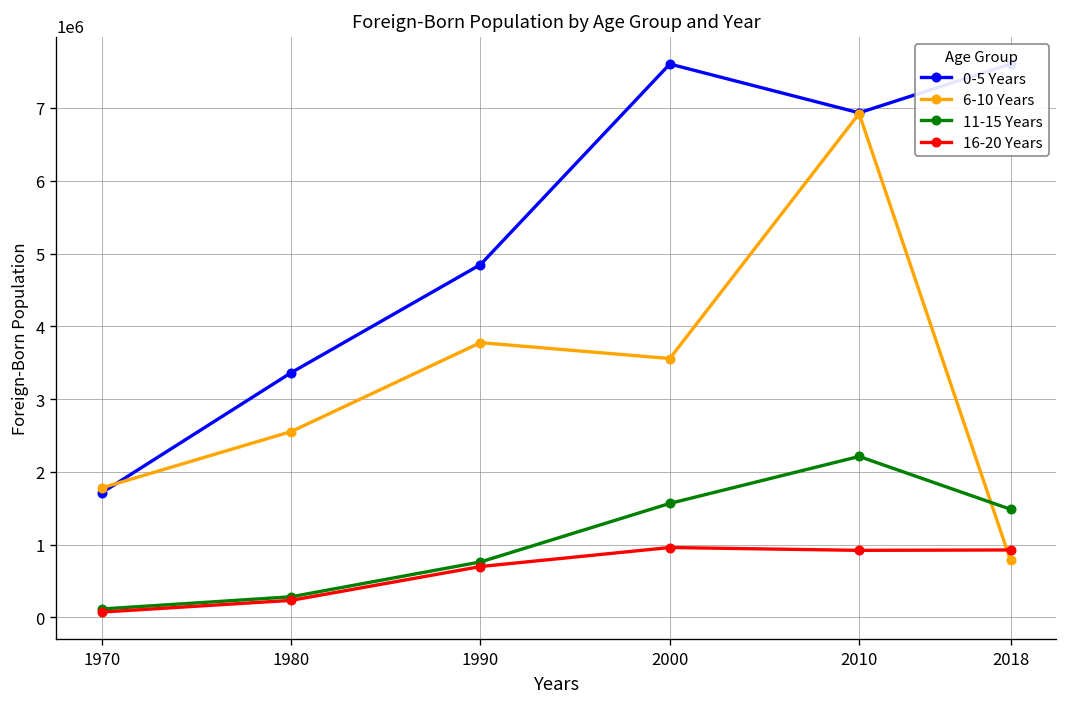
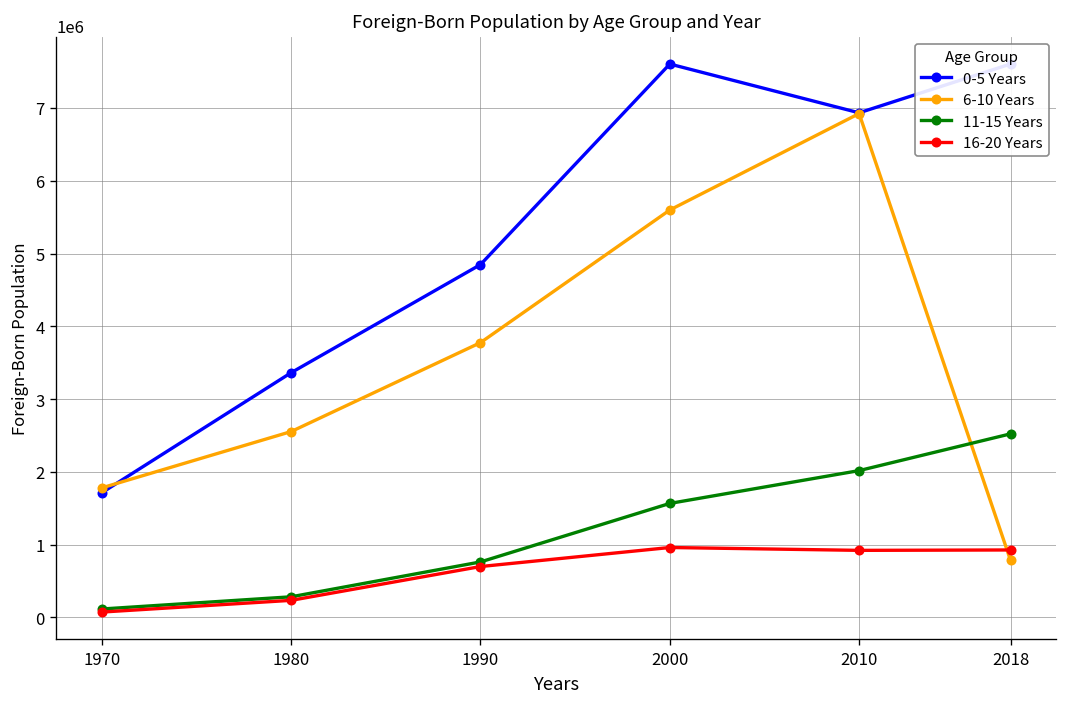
  {
    "0-5 Years": {
      "1970": 1700000,
      "1980": 3400000,
      "1990": 4800000,
      "2000": 7600000
    },
    "6-10 Years": {
      "1970": 1800000,
      "1980": 2600000,
      "1990": 3800000,
-     "2000": 3600000,
+     "2000": 5600000,
      "2018": 800000
    },
    "11-15 Years": {
      "1970": 100000,
      "1980": 300000,
      "1990": 800000,
      "2000": 1600000,
-     "2010": 2200000,
-     "2018": 1500000
+     "2010": 2000000,
+     "2018": 2500000
    },
    "16-20 Years": {
      "1970": 100000,
      "1980": 200000,
      "1990": 700000,
      "2000": 1000000,
      "2010": 900000,
      "2018": 900000
    }
  }
